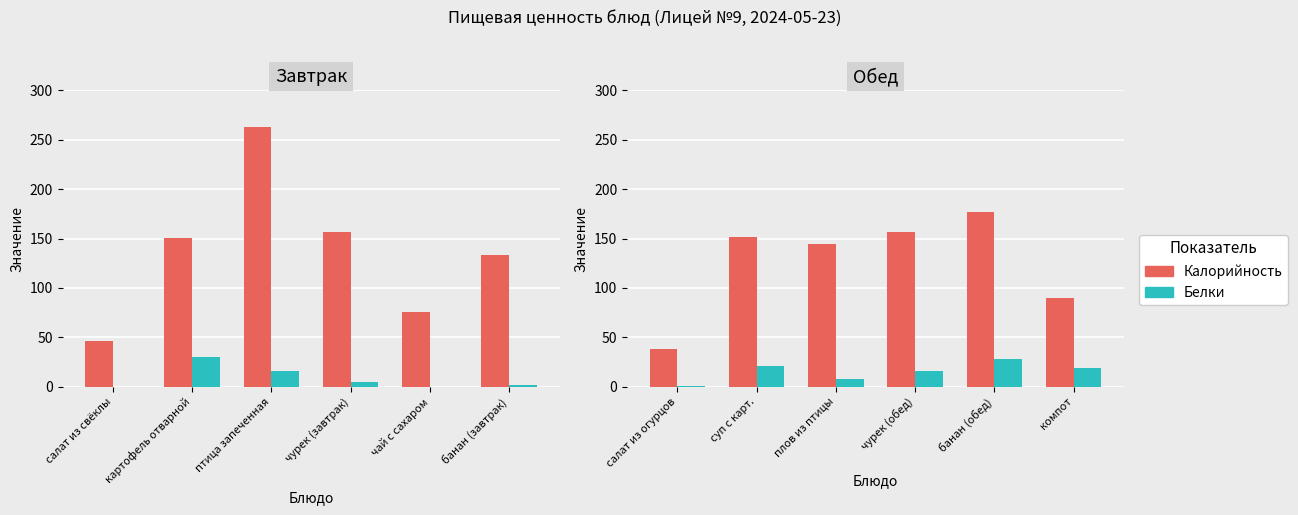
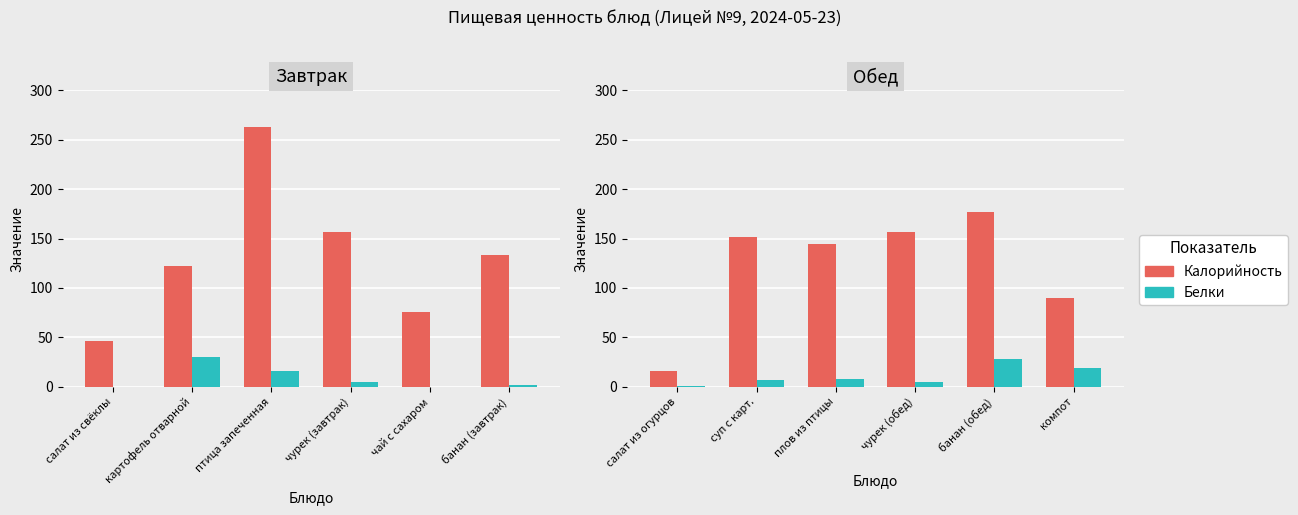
  {
    "Завтрак": {
      "Калорийность": {
        "салат из свёклы": 50,
-       "картофель отварной": 150,
+       "картофель отварной": 120,
        "птица запеченная": 260,
        "чурек (завтрак)": 160,
        "чай с сахаром": 80,
        "банан (завтрак)": 130
      },
      "Белки": {
        "картофель отварной": 30,
        "птица запеченная": 20,
        "чурек (завтрак)": 10,
        "чай с сахаром": 0
      }
    },
    "Обед": {
      "Калорийность": {
-       "салат из огурцов": 40,
+       "салат из огурцов": 20,
        "суп с карт.": 150,
        "плов из птицы": 140,
        "чурек (обед)": 160,
        "банан (обед)": 180,
        "компот": 90
      },
      "Белки": {
-       "суп с карт.": 20,
+       "суп с карт.": 10,
        "плов из птицы": 10,
-       "чурек (обед)": 20,
+       "чурек (обед)": 10,
        "банан (обед)": 30,
        "компот": 20
      }
    }
  }
